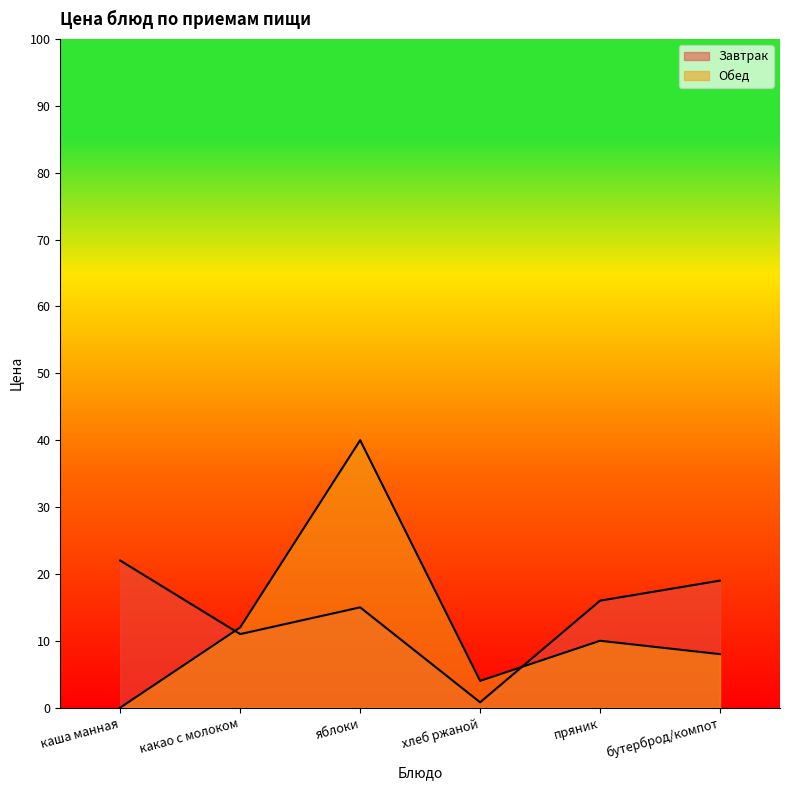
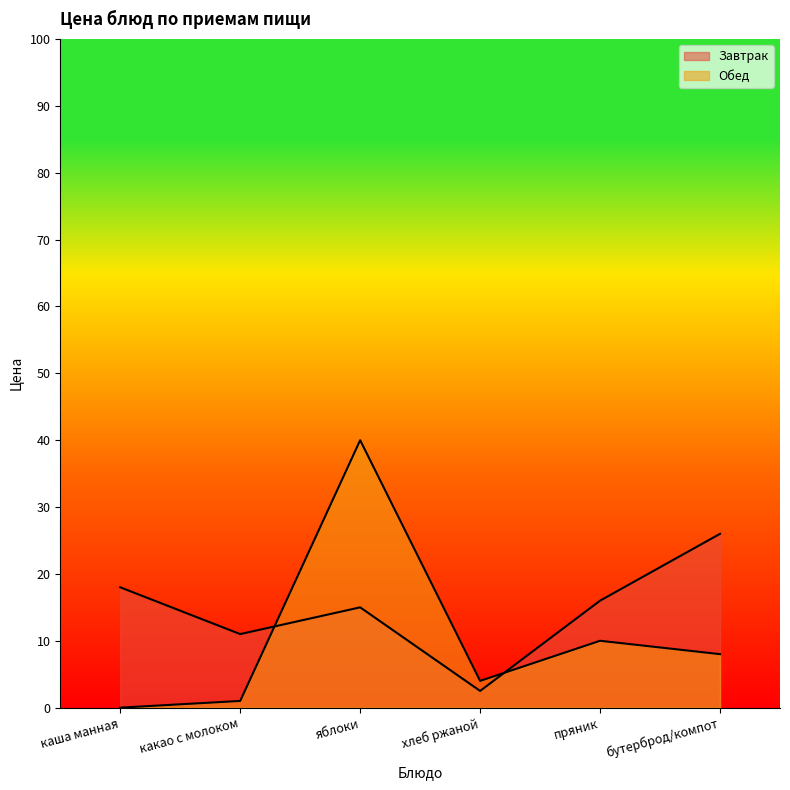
  {
    "Завтрак": {
-     "каша манная": 22,
+     "каша манная": 18,
      "какао с молоком": 11,
      "яблоки": 15,
-     "хлеб ржаной": 1,
+     "хлеб ржаной": 3,
      "пряник": 16,
-     "бутерброд/компот": 19
+     "бутерброд/компот": 26
    },
    "Обед": {
      "каша манная": 0,
-     "какао с молоком": 12,
+     "какао с молоком": 1,
      "яблоки": 40,
      "хлеб ржаной": 4,
      "пряник": 10,
      "бутерброд/компот": 8
    }
  }
